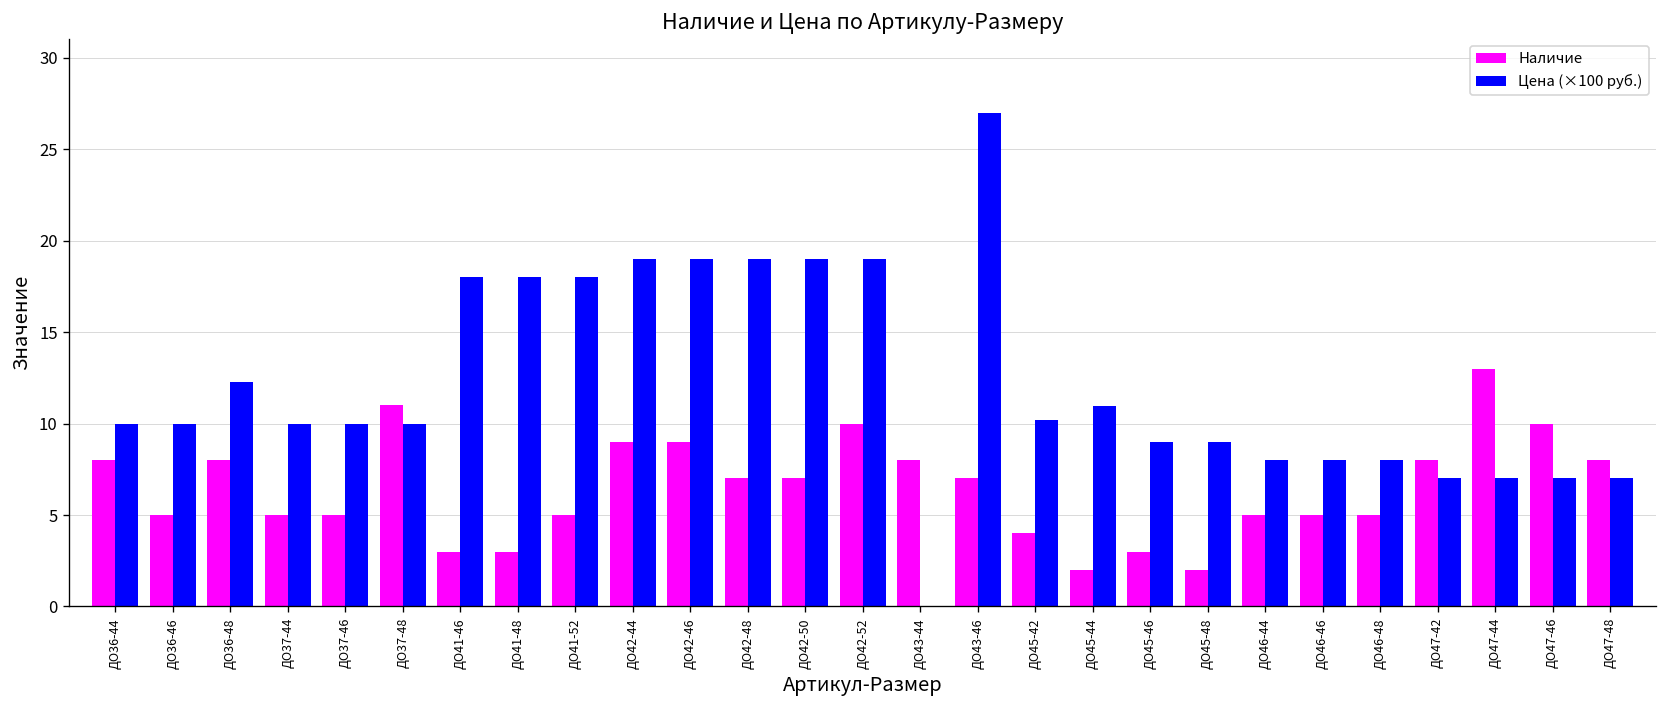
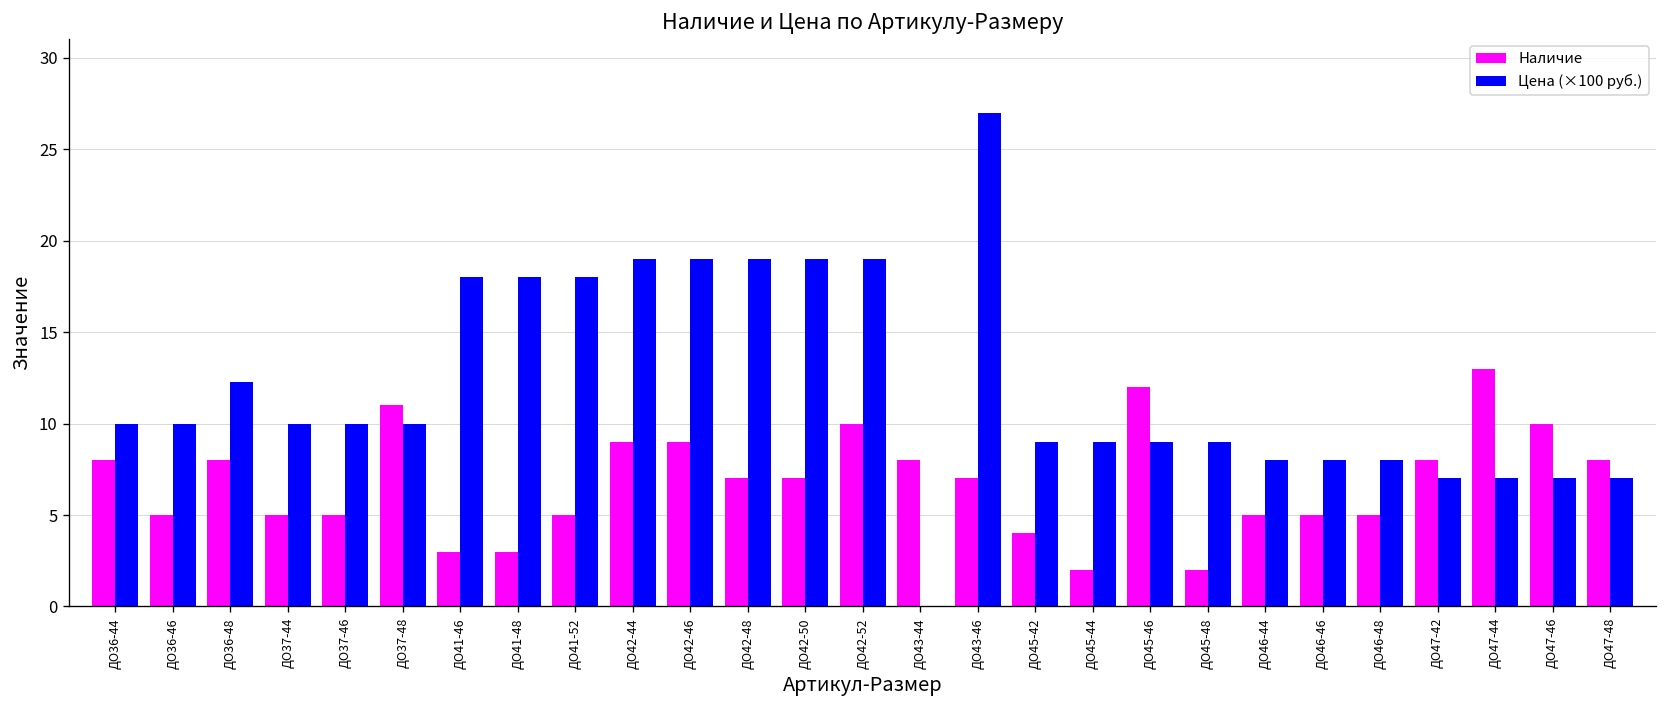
  {
    "Наличие": {
      "ДО36-44": 8,
      "ДО36-46": 5,
      "ДО36-48": 8,
      "ДО37-44": 5,
      "ДО37-46": 5,
      "ДО37-48": 11,
      "ДО41-46": 3,
      "ДО41-48": 3,
      "ДО41-52": 5,
      "ДО42-44": 9,
      "ДО42-46": 9,
      "ДО42-48": 7,
      "ДО42-50": 7,
      "ДО42-52": 10,
      "ДО43-44": 8,
      "ДО43-46": 7,
      "ДО45-42": 4,
      "ДО45-44": 2,
-     "ДО45-46": 3,
+     "ДО45-46": 12,
      "ДО45-48": 2,
      "ДО46-44": 5,
      "ДО46-46": 5,
      "ДО46-48": 5,
      "ДО47-42": 8,
      "ДО47-44": 13,
      "ДО47-46": 10,
      "ДО47-48": 8
    },
    "Цена (×100 руб.)": {
      "ДО36-44": 10.0,
      "ДО36-46": 10.0,
      "ДО36-48": 12.3,
      "ДО37-44": 10.0,
      "ДО37-46": 10.0,
      "ДО37-48": 10.0,
      "ДО41-46": 18.0,
      "ДО41-48": 18.0,
      "ДО41-52": 18.0,
      "ДО42-44": 19.0,
      "ДО42-46": 19.0,
      "ДО42-48": 19.0,
      "ДО42-50": 19.0,
      "ДО42-52": 19.0,
      "ДО43-44": 0.0,
      "ДО43-46": 27.0,
-     "ДО45-42": 10.2,
-     "ДО45-44": 11.0,
+     "ДО45-42": 9.0,
+     "ДО45-44": 9.0,
      "ДО45-46": 9.0,
      "ДО45-48": 9.0,
      "ДО46-44": 8.0,
      "ДО46-46": 8.0,
      "ДО46-48": 8.0,
      "ДО47-42": 7.0,
      "ДО47-44": 7.0,
      "ДО47-46": 7.0,
      "ДО47-48": 7.0
    }
  }
